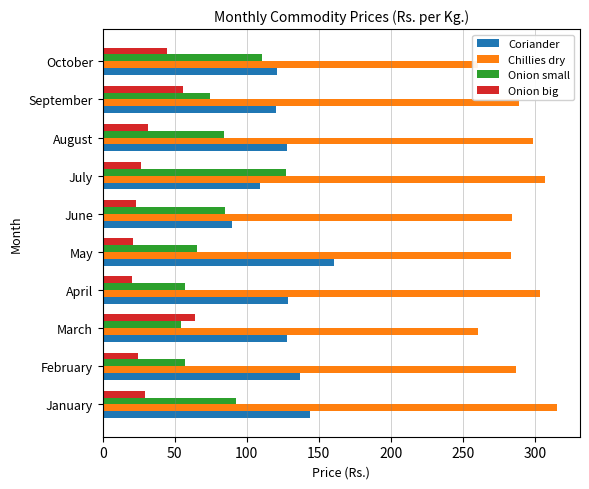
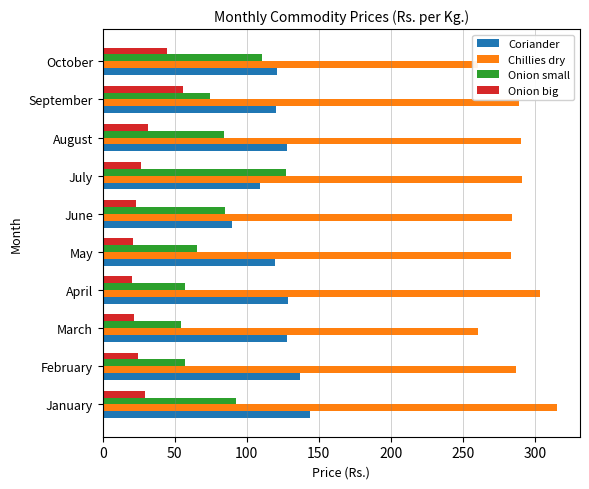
  {
    "Coriander": {
      "October": 121,
      "September": 120,
      "August": 128,
      "July": 109,
      "June": 90,
-     "May": 161,
+     "May": 120,
      "April": 129,
      "March": 128,
      "February": 137,
      "January": 144
    },
    "Chillies dry": {
      "September": 289,
-     "August": 299,
-     "July": 307,
+     "August": 290,
+     "July": 291,
      "June": 284,
      "May": 283,
      "April": 304,
      "March": 260,
      "February": 287,
      "January": 316
    },
    "Onion small": {
      "October": 110,
      "September": 75,
      "August": 84,
      "July": 127,
      "June": 85,
      "May": 66,
      "April": 57,
      "March": 54,
      "February": 57,
      "January": 93
    },
    "Onion big": {
      "October": 45,
      "September": 56,
      "August": 31,
      "July": 27,
      "June": 23,
      "May": 21,
      "April": 21,
-     "March": 64,
+     "March": 22,
      "February": 24,
      "January": 30
    }
  }
